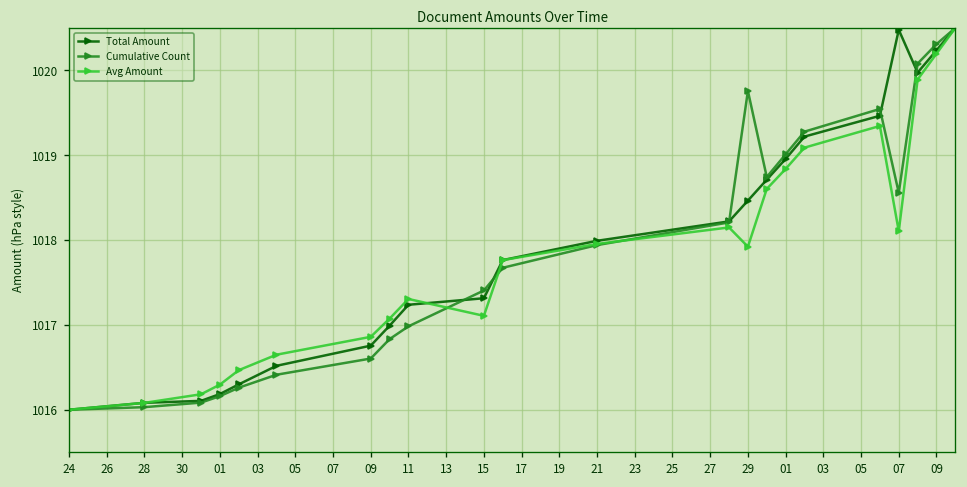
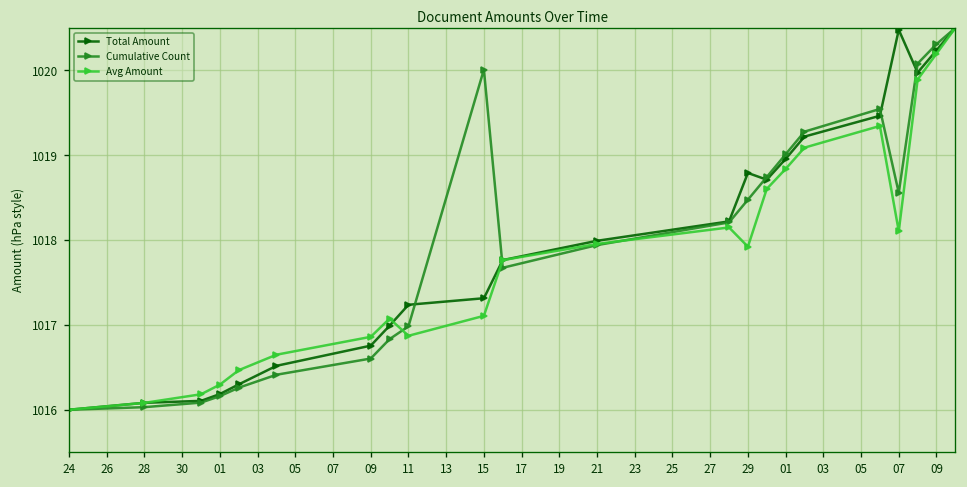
  {
    "Total Amount": {
      "11": 1017.2,
      "15": 1017.3,
      "21": 1018.0,
-     "29": 1018.5,
+     "29": 1018.8,
      "07": 1020.5
    },
    "Cumulative Count": {
      "28": 1016.0,
      "11": 1017.0,
-     "15": 1017.4,
-     "29": 1019.8,
+     "15": 1020.0,
+     "29": 1018.5,
      "07": 1018.6
    },
    "Avg Amount": {
-     "11": 1017.3,
+     "11": 1016.9,
      "15": 1017.1,
      "29": 1017.9,
      "07": 1018.1
    }
  }
